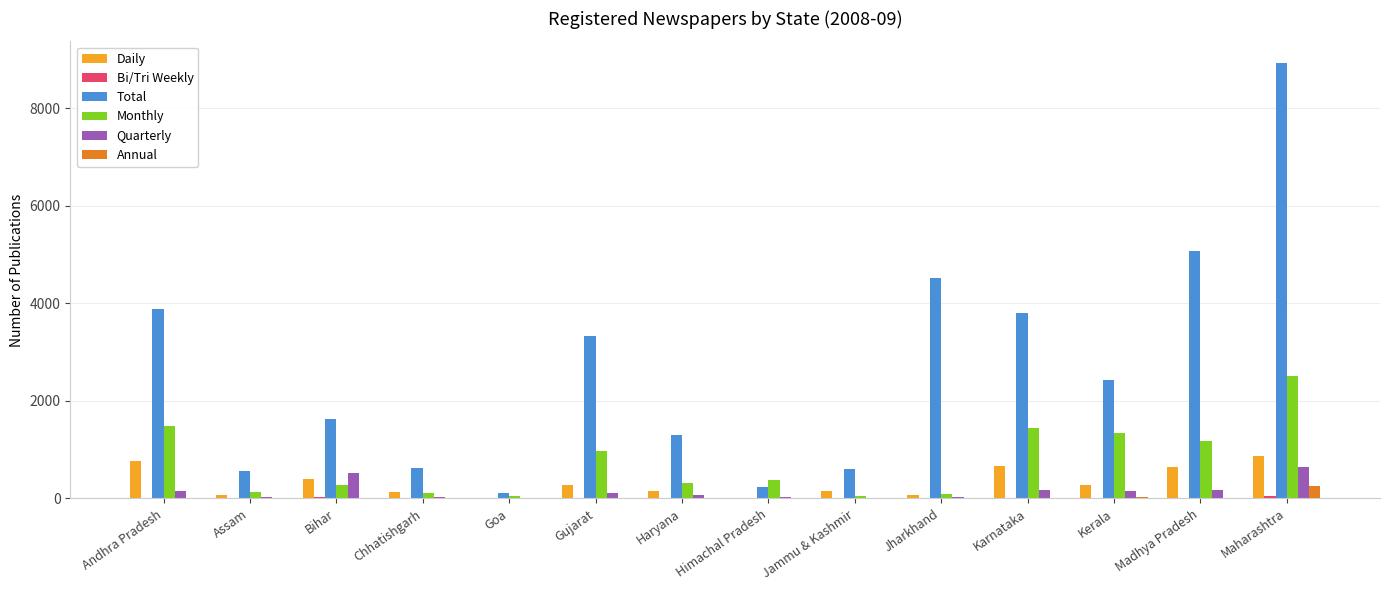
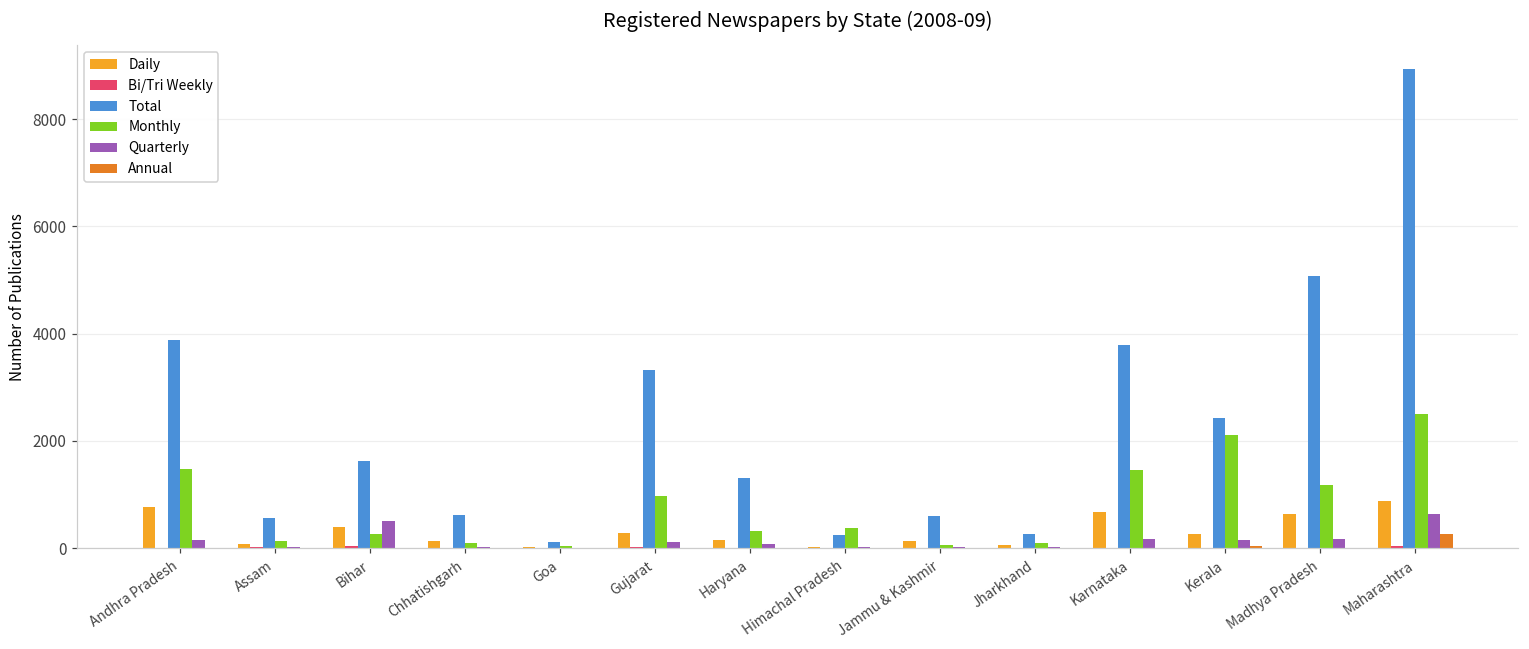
  {
    "Bi/Tri Weekly": {
      "Goa": 0,
      "Himachal Pradesh": 0,
      "Jharkhand": 0
    },
    "Total": {
      "Andhra Pradesh": 3900,
      "Assam": 600,
      "Bihar": 1600,
      "Chhatishgarh": 600,
      "Goa": 100,
      "Gujarat": 3300,
      "Haryana": 1300,
      "Himachal Pradesh": 200,
      "Jammu & Kashmir": 600,
-     "Jharkhand": 4500,
+     "Jharkhand": 300,
      "Karnataka": 3800,
      "Kerala": 2400,
      "Madhya Pradesh": 5100,
      "Maharashtra": 8900
    },
    "Monthly": {
      "Andhra Pradesh": 1500,
      "Assam": 100,
      "Bihar": 300,
      "Chhatishgarh": 100,
      "Gujarat": 1000,
      "Haryana": 300,
      "Himachal Pradesh": 400,
      "Jammu & Kashmir": 100,
      "Jharkhand": 100,
      "Karnataka": 1500,
-     "Kerala": 1300,
+     "Kerala": 2100,
      "Madhya Pradesh": 1200,
      "Maharashtra": 2500
    },
    "Quarterly": {
      "Andhra Pradesh": 200,
      "Bihar": 500,
      "Gujarat": 100,
      "Haryana": 100,
      "Karnataka": 200,
      "Kerala": 200,
      "Madhya Pradesh": 200,
      "Maharashtra": 600
    }
  }
